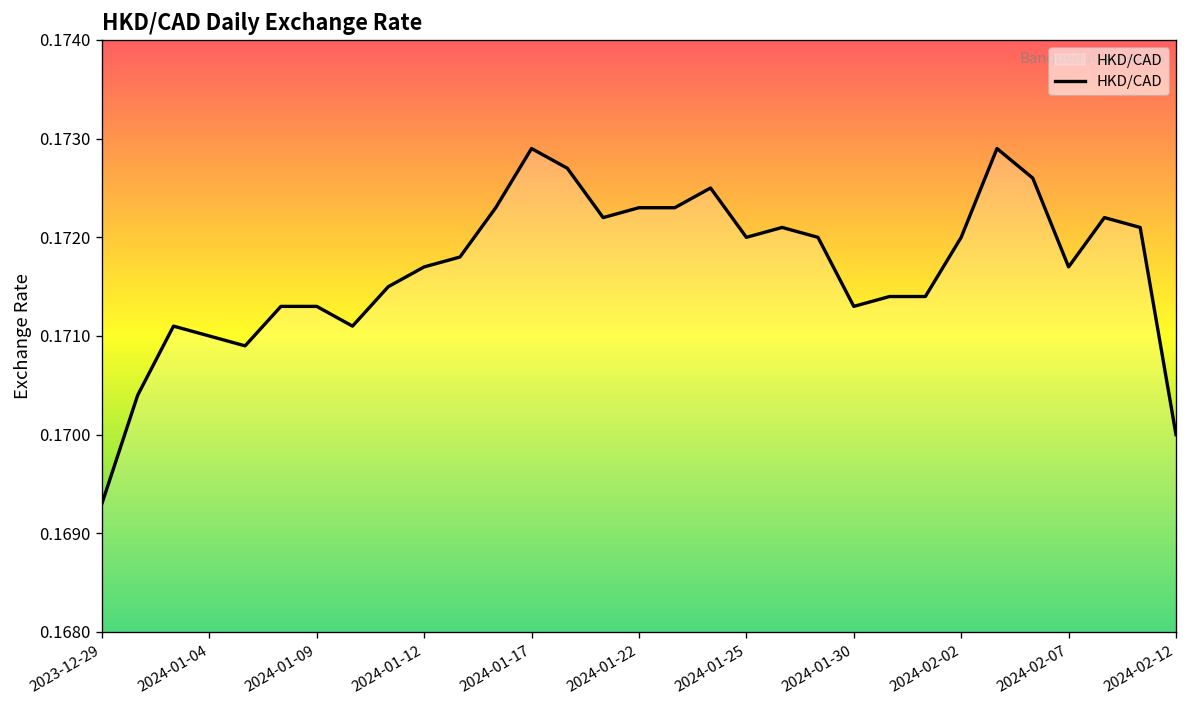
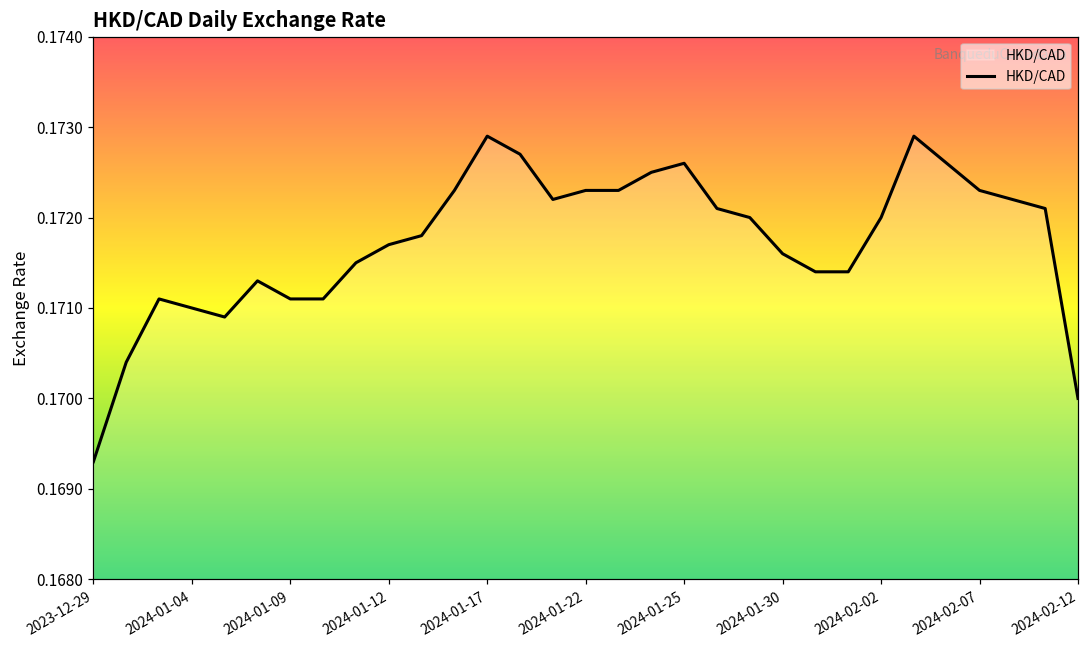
  {
    "2023-12-29": 0.1693,
    "2024-01-04": 0.1710,
-   "2024-01-09": 0.1713,
+   "2024-01-09": 0.1711,
    "2024-01-12": 0.1717,
    "2024-01-17": 0.1729,
    "2024-01-22": 0.1723,
-   "2024-01-25": 0.1720,
-   "2024-01-30": 0.1713,
+   "2024-01-25": 0.1726,
+   "2024-01-30": 0.1716,
    "2024-02-02": 0.1720,
-   "2024-02-07": 0.1717,
+   "2024-02-07": 0.1723,
    "2024-02-12": 0.1700
  }
